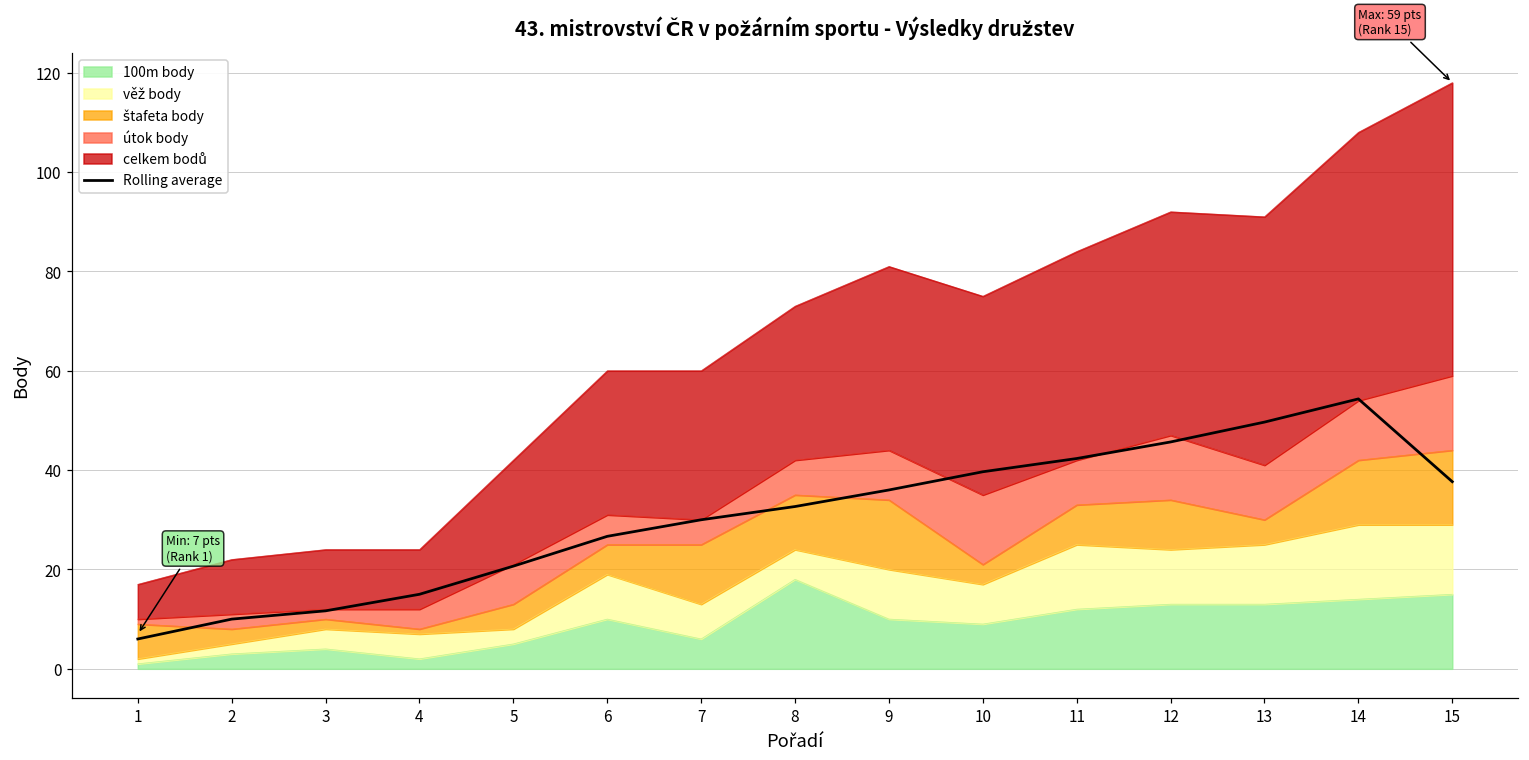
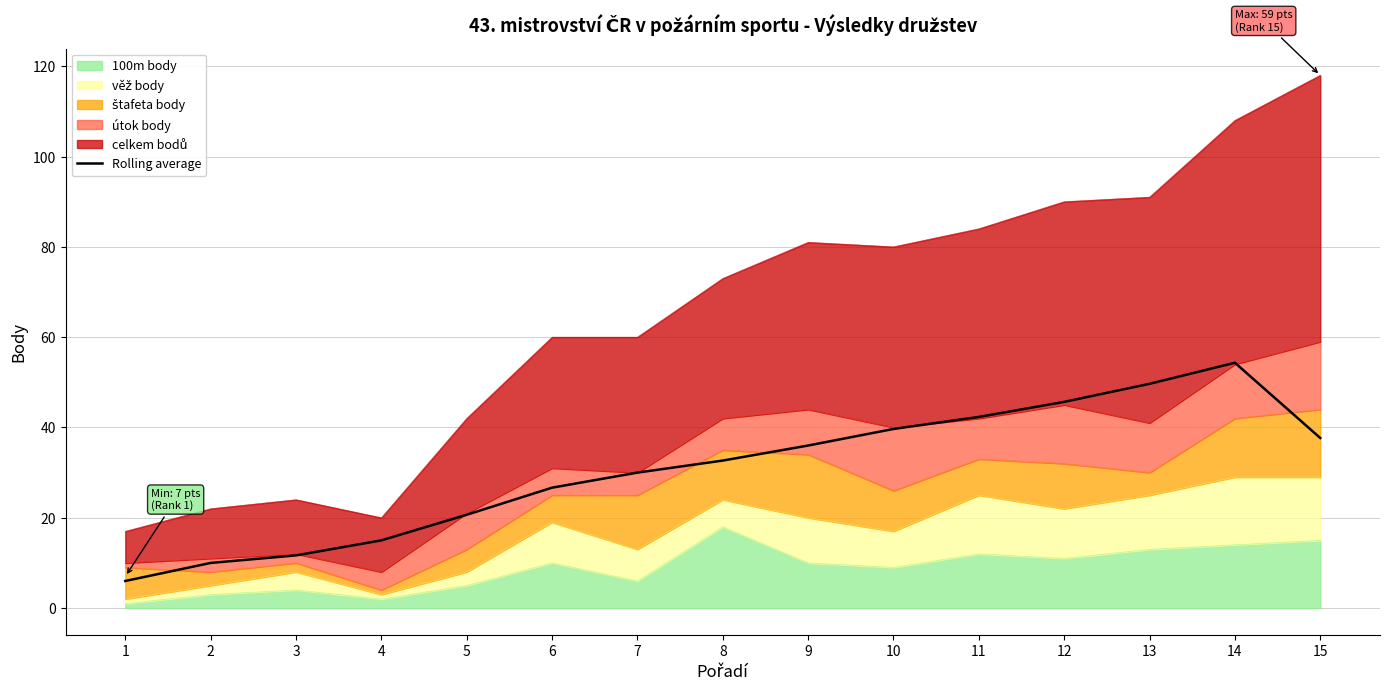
  {
    "100m body": {
      "1": 1,
      "2": 3,
      "3": 4,
      "4": 2,
      "5": 5,
      "6": 10,
      "7": 6,
      "8": 18,
      "9": 10,
      "10": 9,
      "11": 12,
-     "12": 13,
+     "12": 11,
      "13": 13,
      "14": 14,
      "15": 15
    },
    "věž body": {
      "1": 1,
      "2": 2,
      "3": 4,
-     "4": 5,
+     "4": 1,
      "5": 3,
      "6": 9,
      "7": 7,
      "8": 6,
      "9": 10,
      "10": 8,
      "11": 13,
      "12": 11,
      "13": 12,
      "14": 15,
      "15": 14
    },
    "štafeta body": {
      "2": 3,
      "3": 2,
      "4": 1,
      "5": 5,
      "6": 6,
      "7": 12,
      "8": 11,
      "9": 14,
-     "10": 4,
+     "10": 9,
      "11": 8,
      "12": 10,
      "13": 5,
      "14": 13,
      "15": 15
    },
    "útok body": {
      "2": 3,
      "4": 4,
      "6": 6,
      "8": 7,
      "9": 10,
      "12": 13,
      "13": 11,
      "15": 15
    },
    "celkem bodů": {
      "2": 11,
      "3": 12,
      "4": 12,
      "5": 21,
      "6": 29,
      "7": 30,
      "8": 31,
      "9": 37,
      "10": 40,
      "11": 42,
      "12": 45,
      "13": 50,
      "14": 54
    },
    "Rolling average": {
      "1": 6,
      "2": 10,
      "4": 15,
      "6": 27,
      "8": 33,
      "9": 36,
      "12": 46,
      "13": 50,
      "15": 38
    }
  }
